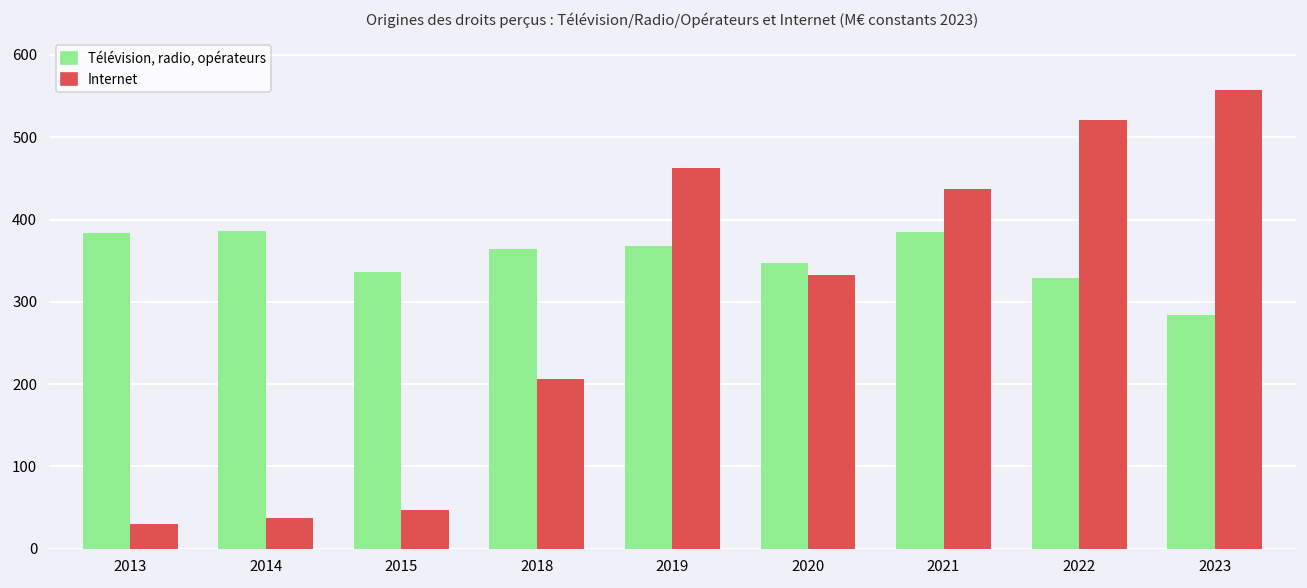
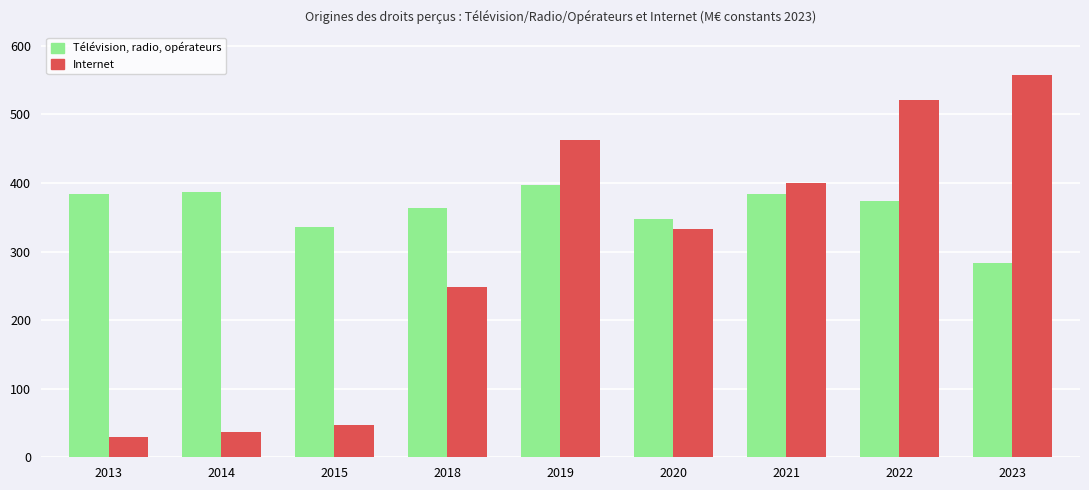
  {
    "Télévision, radio, opérateurs": {
      "2013": 380,
      "2014": 390,
      "2015": 340,
      "2018": 360,
-     "2019": 370,
+     "2019": 400,
      "2020": 350,
      "2021": 380,
-     "2022": 330,
+     "2022": 370,
      "2023": 280
    },
    "Internet": {
      "2013": 30,
      "2014": 40,
      "2015": 50,
-     "2018": 210,
+     "2018": 250,
      "2019": 460,
      "2020": 330,
-     "2021": 440,
+     "2021": 400,
      "2022": 520,
      "2023": 560
    }
  }
